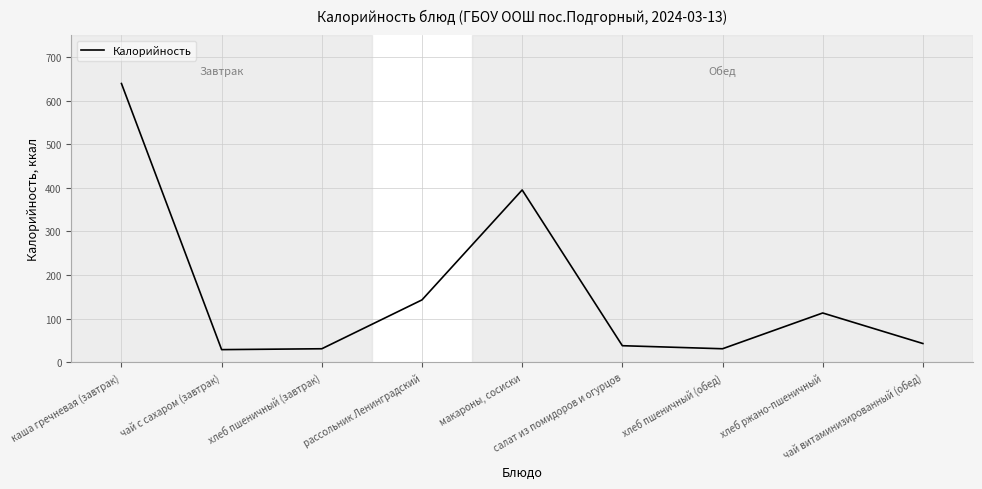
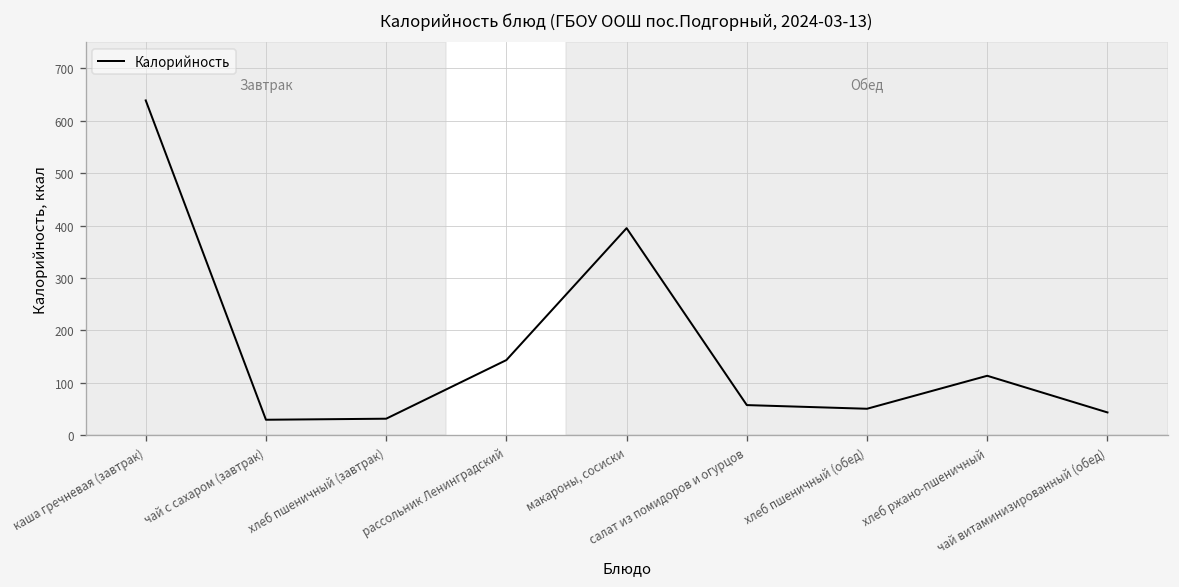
  {
    "каша гречневая (завтрак)": 640,
    "чай с сахаром (завтрак)": 30,
    "хлеб пшеничный (завтрак)": 30,
    "рассольник Ленинградский": 140,
    "макароны, сосиски": 400,
-   "салат из помидоров и огурцов": 40,
-   "хлеб пшеничный (обед)": 30,
+   "салат из помидоров и огурцов": 60,
+   "хлеб пшеничный (обед)": 50,
    "хлеб ржано-пшеничный": 110,
    "чай витаминизированный (обед)": 40
  }
